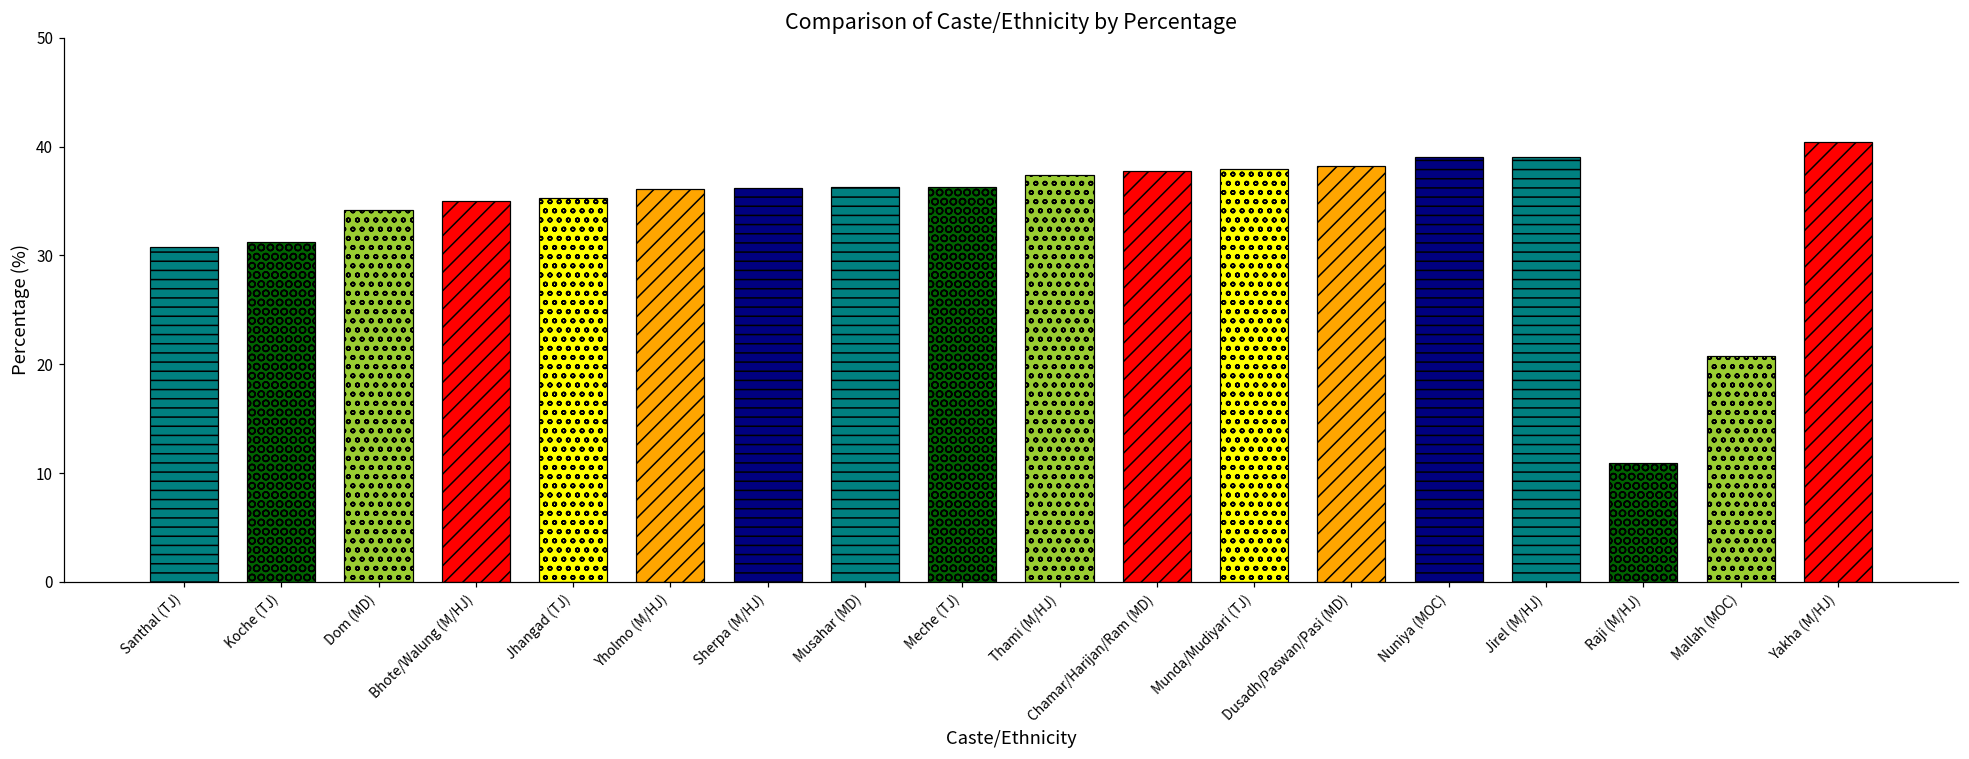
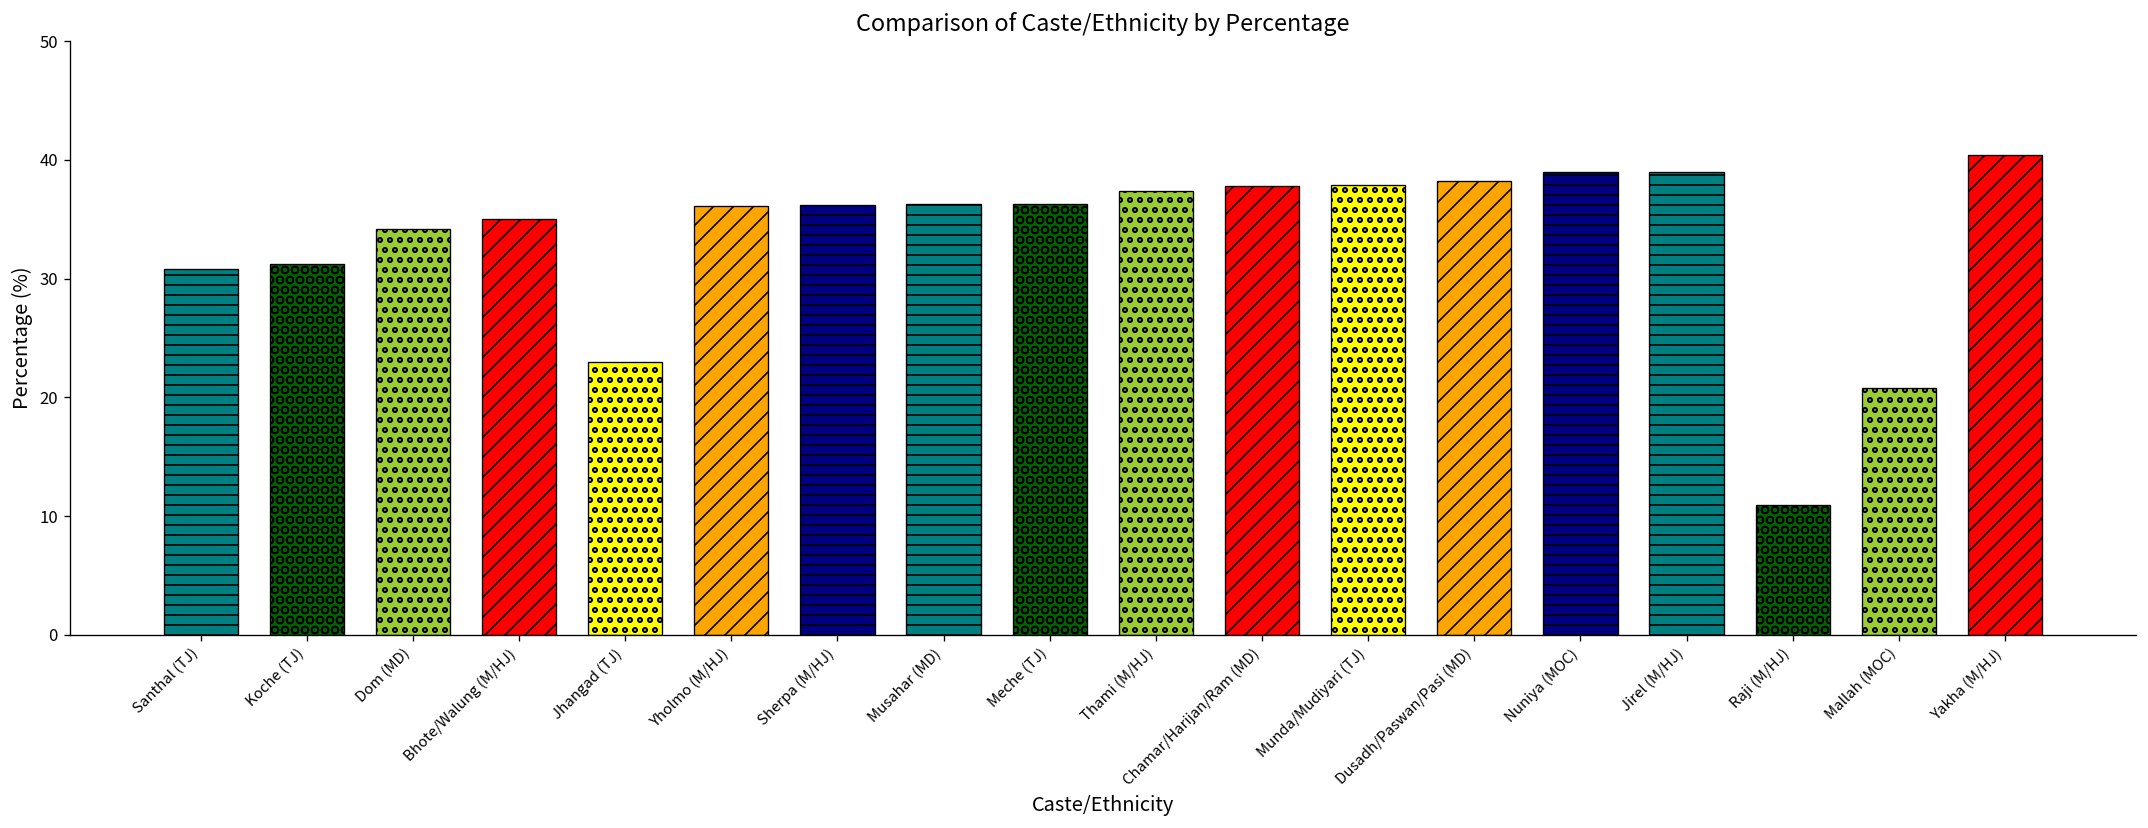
  {
    "Santhal (TJ)": 31,
    "Koche (TJ)": 31,
    "Dom (MD)": 34,
    "Bhote/Walung (M/HJ)": 35,
-   "Jhangad (TJ)": 35,
+   "Jhangad (TJ)": 23,
    "Yholmo (M/HJ)": 36,
    "Sherpa (M/HJ)": 36,
    "Musahar (MD)": 36,
    "Meche (TJ)": 36,
    "Thami (M/HJ)": 37,
    "Chamar/Harijan/Ram (MD)": 38,
    "Munda/Mudiyari (TJ)": 38,
    "Dusadh/Paswan/Pasi (MD)": 38,
    "Nuniya (MOC)": 39,
    "Jirel (M/HJ)": 39,
    "Raji (M/HJ)": 11,
    "Mallah (MOC)": 21,
    "Yakha (M/HJ)": 40
  }
